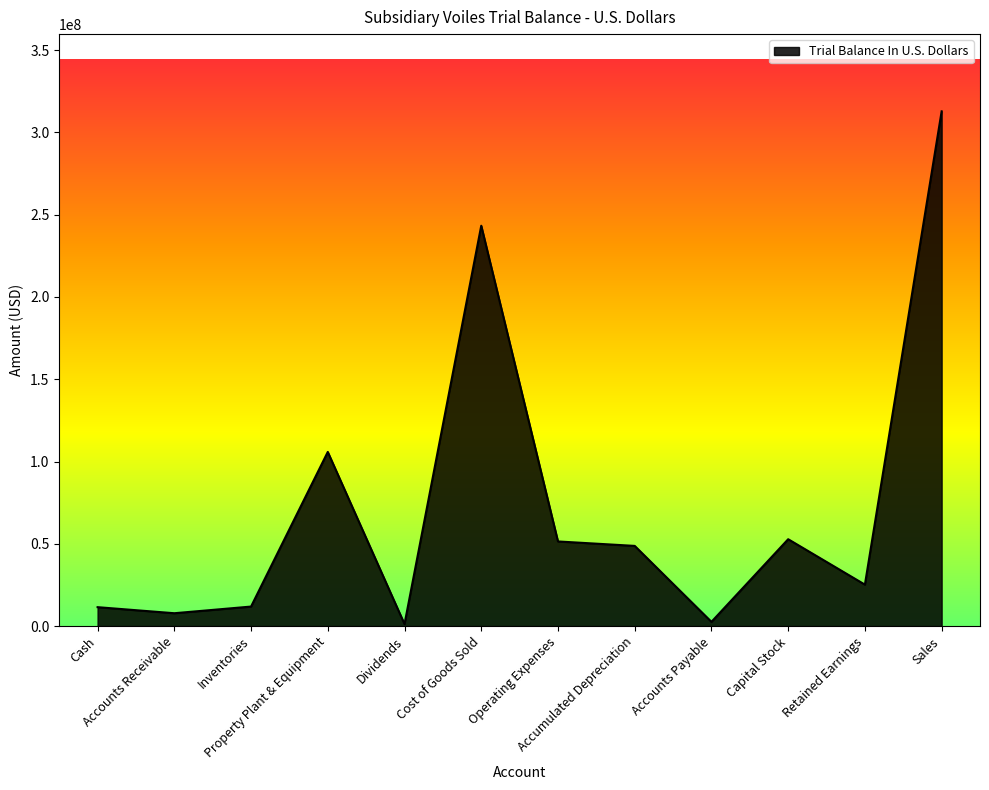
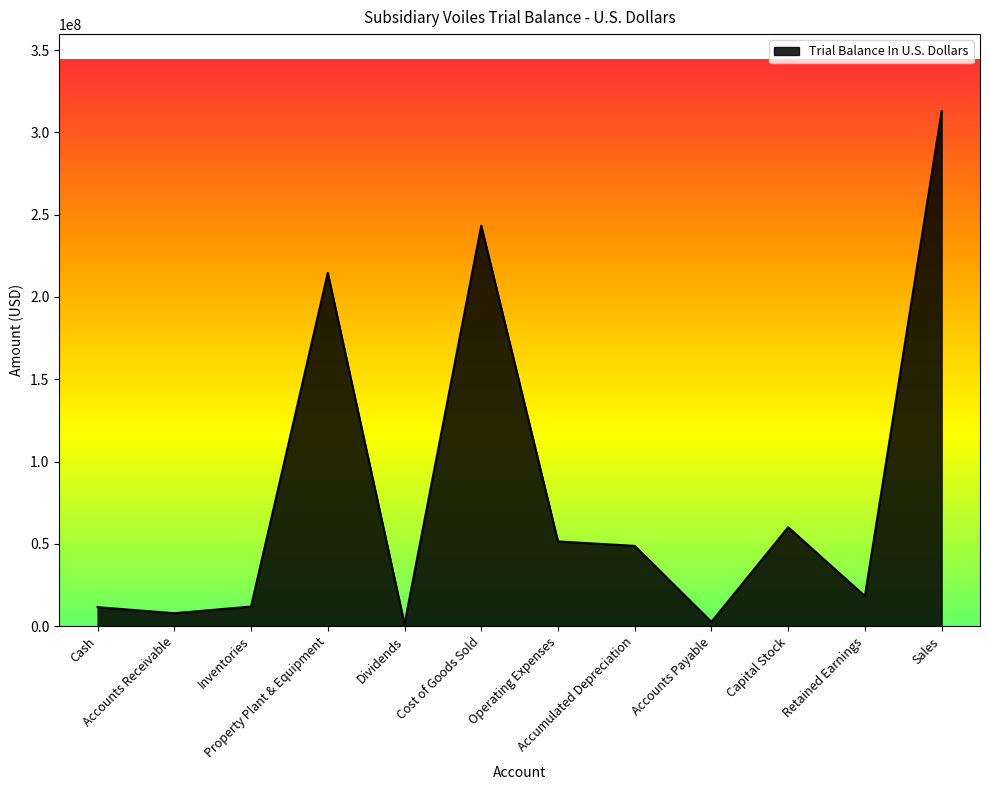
  {
    "Cash": 11000000,
    "Accounts Receivable": 8000000,
    "Inventories": 12000000,
-   "Property Plant & Equipment": 106000000,
+   "Property Plant & Equipment": 215000000,
    "Dividends": 1000000,
    "Cost of Goods Sold": 243000000,
    "Operating Expenses": 51000000,
    "Accumulated Depreciation": 49000000,
    "Accounts Payable": 3000000,
-   "Capital Stock": 53000000,
-   "Retained Earnings": 25000000,
+   "Capital Stock": 60000000,
+   "Retained Earnings": 18000000,
    "Sales": 313000000
  }
